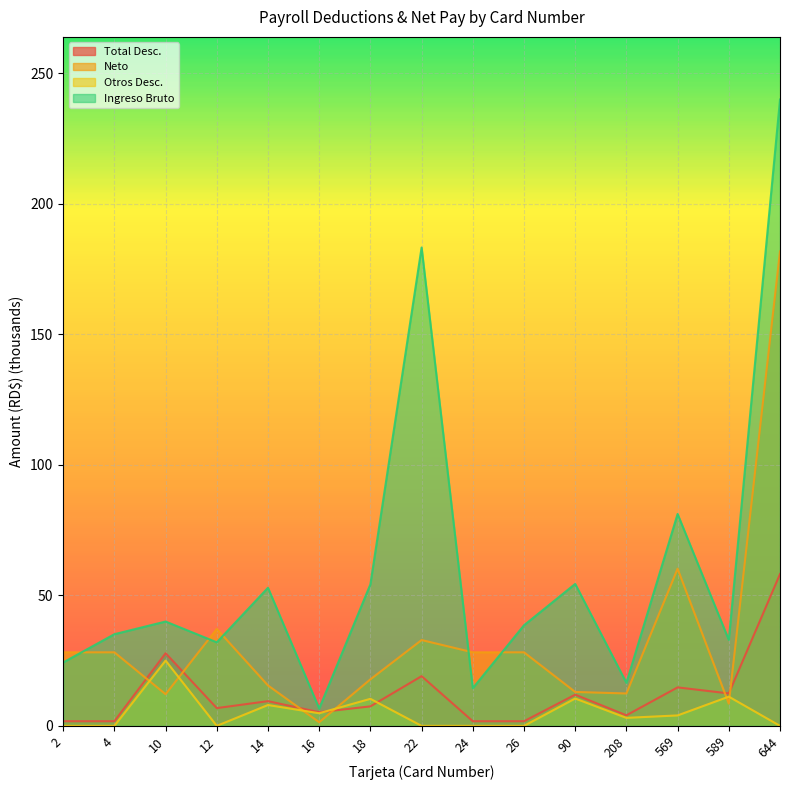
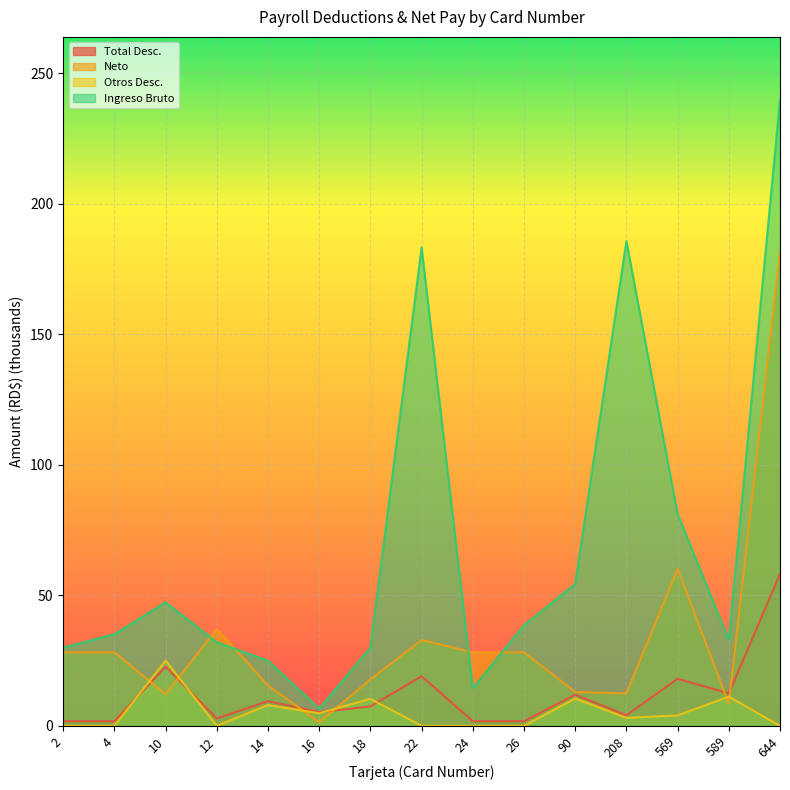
  {
    "Total Desc.": {
      "2": 2,
      "4": 2,
-     "10": 28,
-     "12": 7,
+     "10": 23,
+     "12": 3,
      "14": 9,
      "18": 7,
      "22": 19,
      "24": 2,
      "26": 2,
      "90": 12,
      "208": 4,
-     "569": 15,
+     "569": 18,
      "589": 12,
      "644": 58
    },
    "Ingreso Bruto": {
-     "2": 24,
+     "2": 30,
      "4": 35,
-     "10": 40,
+     "10": 47,
      "12": 32,
-     "14": 53,
+     "14": 25,
      "16": 7,
-     "18": 54,
+     "18": 30,
      "22": 183,
      "24": 14,
      "26": 39,
      "90": 54,
-     "208": 17,
+     "208": 186,
      "569": 81,
      "589": 33,
      "644": 240
    }
  }
